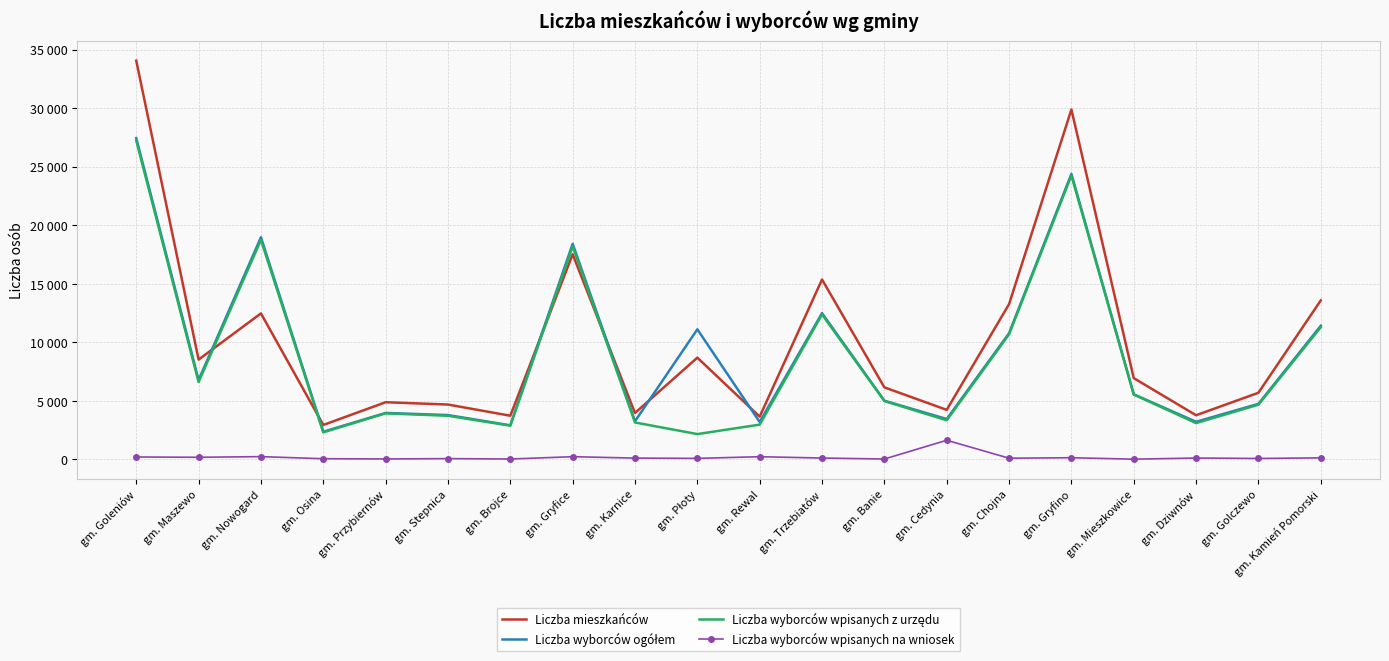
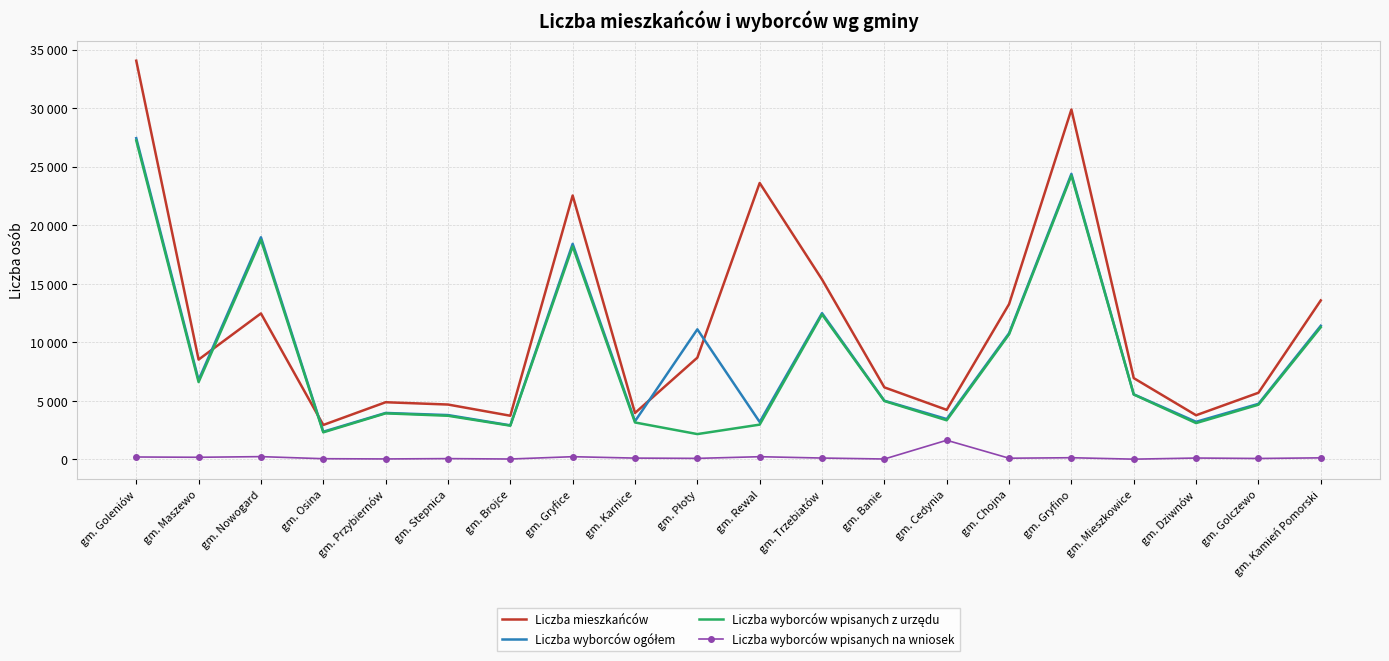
  {
    "Liczba mieszkańców": {
      "gm. Goleniów": 34100,
      "gm. Maszewo": 8500,
      "gm. Nowogard": 12500,
      "gm. Osina": 2900,
      "gm. Przybiernów": 4900,
      "gm. Stepnica": 4700,
      "gm. Brojce": 3700,
-     "gm. Gryfice": 17500,
+     "gm. Gryfice": 22500,
      "gm. Karnice": 4000,
      "gm. Płoty": 8700,
-     "gm. Rewal": 3600,
+     "gm. Rewal": 23600,
      "gm. Trzebiatów": 15400,
      "gm. Banie": 6100,
      "gm. Cedynia": 4200,
      "gm. Chojna": 13300,
      "gm. Gryfino": 29900,
      "gm. Mieszkowice": 6900,
      "gm. Dziwnów": 3800,
      "gm. Golczewo": 5700,
      "gm. Kamień Pomorski": 13600
    },
    "Liczba wyborców ogółem": {
      "gm. Nowogard": 19000,
      "gm. Gryfice": 18400,
      "gm. Płoty": 11100,
      "gm. Rewal": 3200
    },
    "Liczba wyborców wpisanych z urzędu": {
      "gm. Nowogard": 18700,
      "gm. Gryfice": 18200,
      "gm. Płoty": 2200,
      "gm. Rewal": 3000
    },
    "Liczba wyborców wpisanych na wniosek": {
      "gm. Goleniów": 200,
      "gm. Maszewo": 200,
      "gm. Nowogard": 200,
      "gm. Osina": 100,
      "gm. Przybiernów": 0,
      "gm. Stepnica": 100,
      "gm. Brojce": 0,
      "gm. Gryfice": 200,
      "gm. Karnice": 100,
      "gm. Płoty": 100,
      "gm. Rewal": 200,
      "gm. Trzebiatów": 100,
      "gm. Banie": 0,
      "gm. Cedynia": 1600,
      "gm. Chojna": 100,
      "gm. Gryfino": 100,
      "gm. Mieszkowice": 0,
      "gm. Dziwnów": 100,
      "gm. Golczewo": 100,
      "gm. Kamień Pomorski": 100
    }
  }
